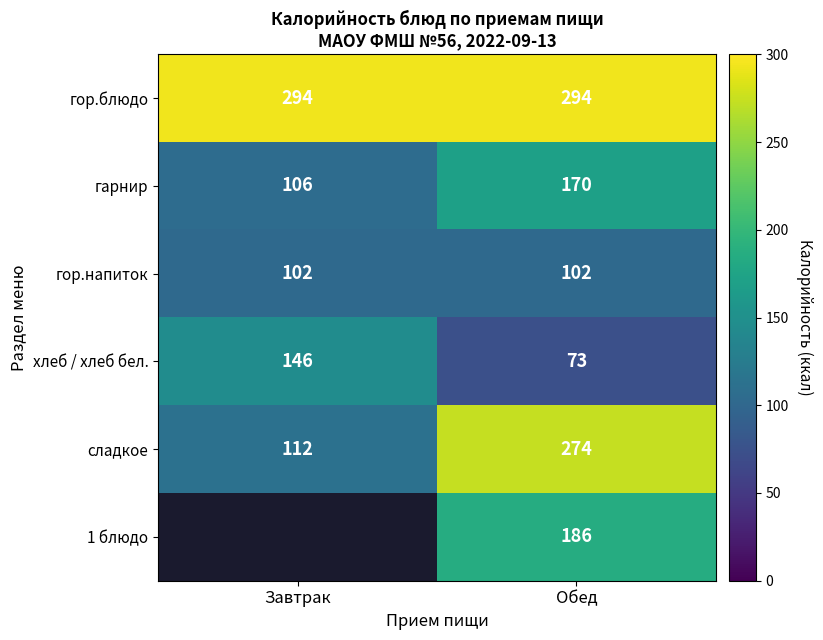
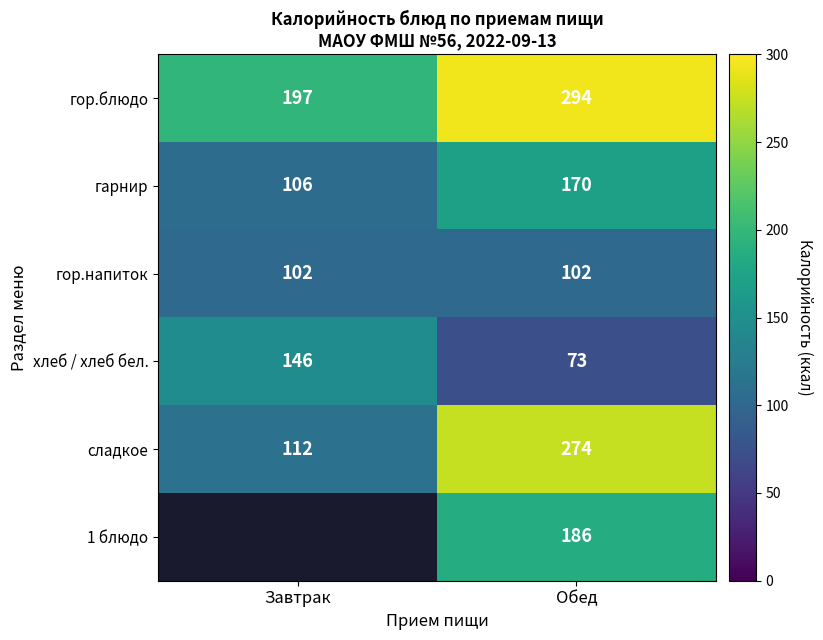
  {
    "гор.блюдо": {
-     "Завтрак": 294,
+     "Завтрак": 197,
      "Обед": 294
    },
    "гарнир": {
      "Завтрак": 106,
      "Обед": 170
    },
    "гор.напиток": {
      "Завтрак": 102,
      "Обед": 102
    },
    "хлеб / хлеб бел.": {
      "Завтрак": 146,
      "Обед": 73
    },
    "сладкое": {
      "Завтрак": 112,
      "Обед": 274
    },
    "1 блюдо": {
      "Обед": 186
    }
  }
